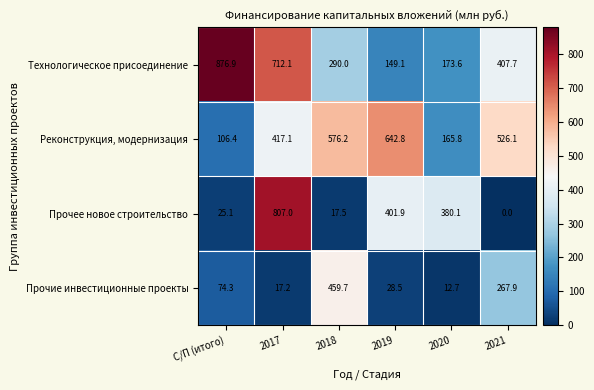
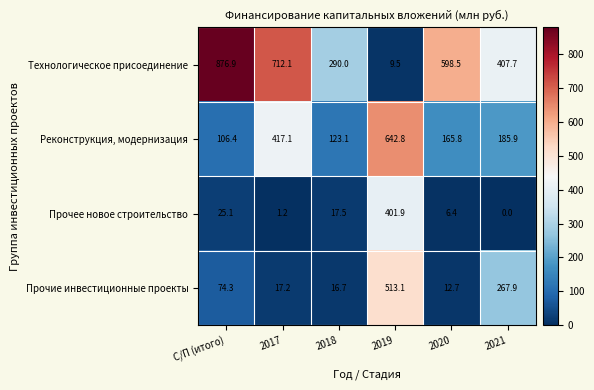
  {
    "Технологическое присоединение": {
      "С/П (итого)": 876.9,
      "2017": 712.1,
      "2018": 290.0,
-     "2019": 149.1,
-     "2020": 173.6,
+     "2019": 9.5,
+     "2020": 598.5,
      "2021": 407.7
    },
    "Реконструкция, модернизация": {
      "С/П (итого)": 106.4,
      "2017": 417.1,
-     "2018": 576.2,
+     "2018": 123.1,
      "2019": 642.8,
      "2020": 165.8,
-     "2021": 526.1
+     "2021": 185.9
    },
    "Прочее новое строительство": {
      "С/П (итого)": 25.1,
-     "2017": 807.0,
+     "2017": 1.2,
      "2018": 17.5,
      "2019": 401.9,
-     "2020": 380.1,
+     "2020": 6.4,
      "2021": 0.0
    },
    "Прочие инвестиционные проекты": {
      "С/П (итого)": 74.3,
      "2017": 17.2,
-     "2018": 459.7,
-     "2019": 28.5,
+     "2018": 16.7,
+     "2019": 513.1,
      "2020": 12.7,
      "2021": 267.9
    }
  }
